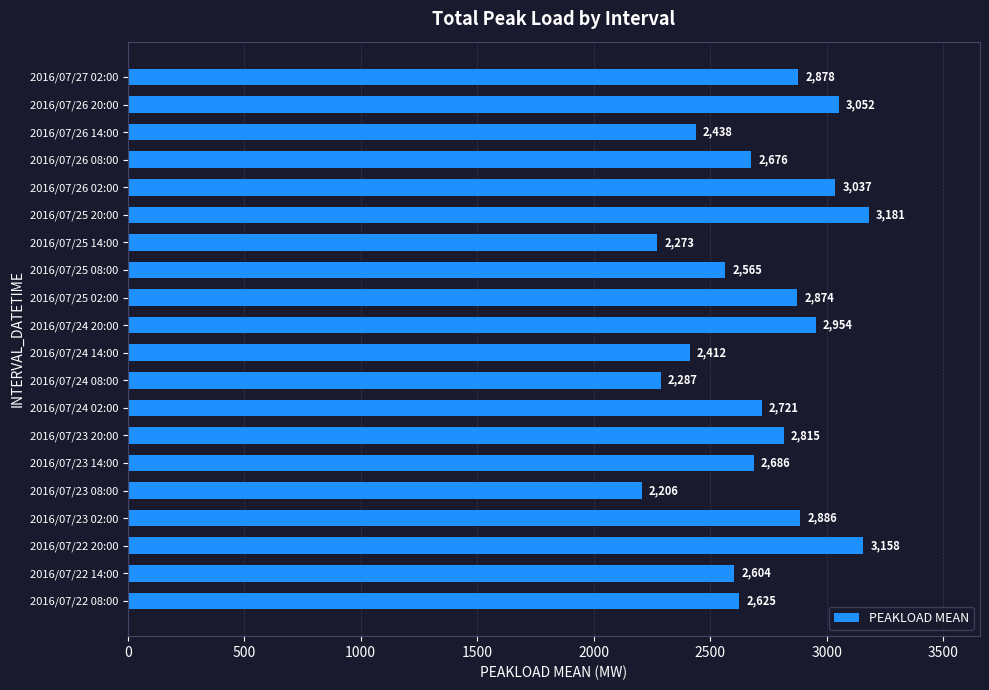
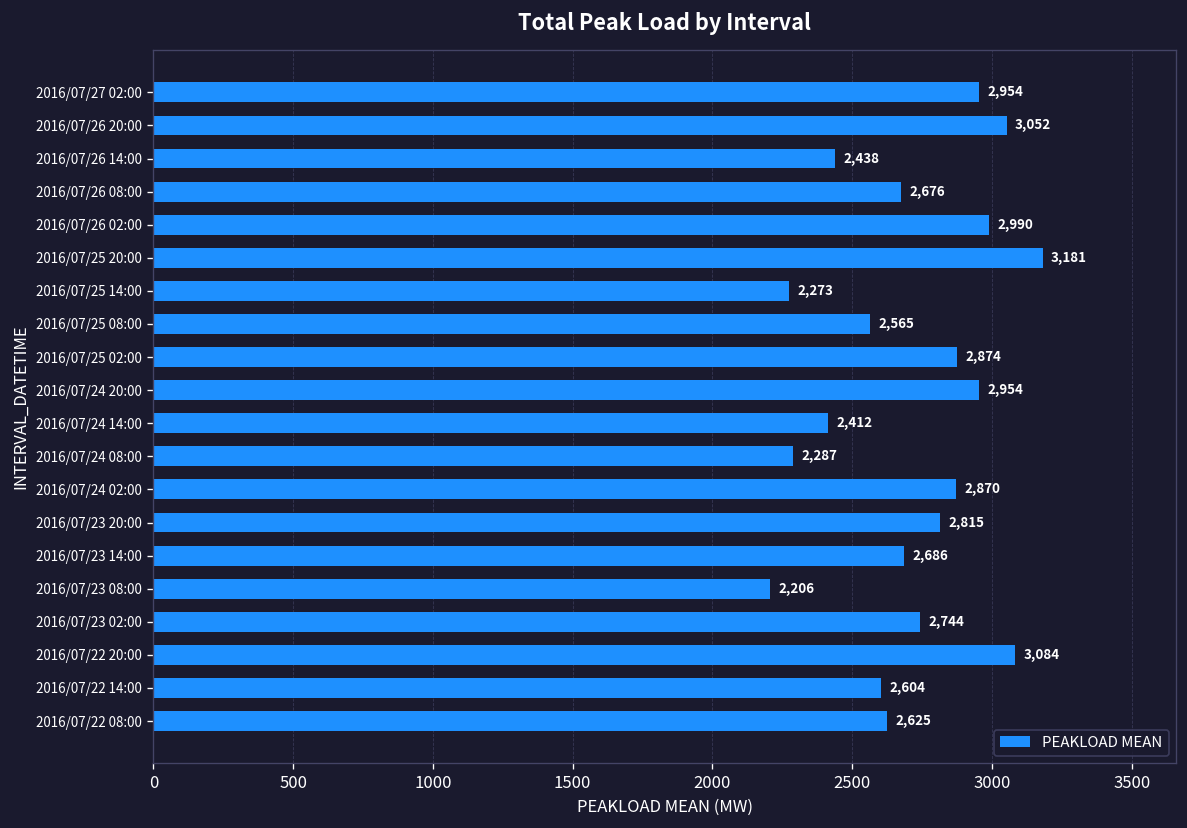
  {
-   "2016/07/27 02:00": "2,878",
+   "2016/07/27 02:00": "2,954",
    "2016/07/26 20:00": "3,052",
    "2016/07/26 14:00": "2,438",
    "2016/07/26 08:00": "2,676",
-   "2016/07/26 02:00": "3,037",
+   "2016/07/26 02:00": "2,990",
    "2016/07/25 20:00": "3,181",
    "2016/07/25 14:00": "2,273",
    "2016/07/25 08:00": "2,565",
    "2016/07/25 02:00": "2,874",
    "2016/07/24 20:00": "2,954",
    "2016/07/24 14:00": "2,412",
    "2016/07/24 08:00": "2,287",
-   "2016/07/24 02:00": "2,721",
+   "2016/07/24 02:00": "2,870",
    "2016/07/23 20:00": "2,815",
    "2016/07/23 14:00": "2,686",
    "2016/07/23 08:00": "2,206",
-   "2016/07/23 02:00": "2,886",
-   "2016/07/22 20:00": "3,158",
+   "2016/07/23 02:00": "2,744",
+   "2016/07/22 20:00": "3,084",
    "2016/07/22 14:00": "2,604",
    "2016/07/22 08:00": "2,625"
  }
